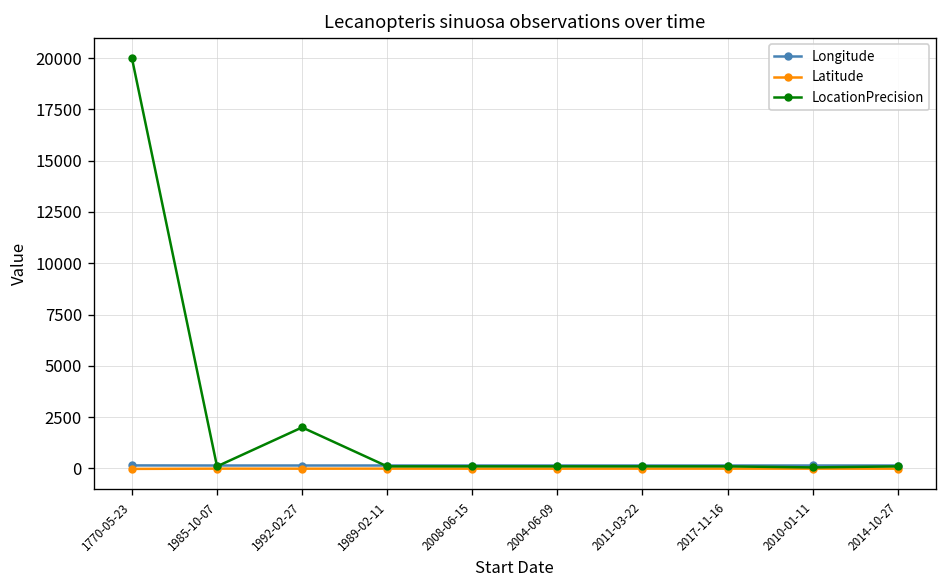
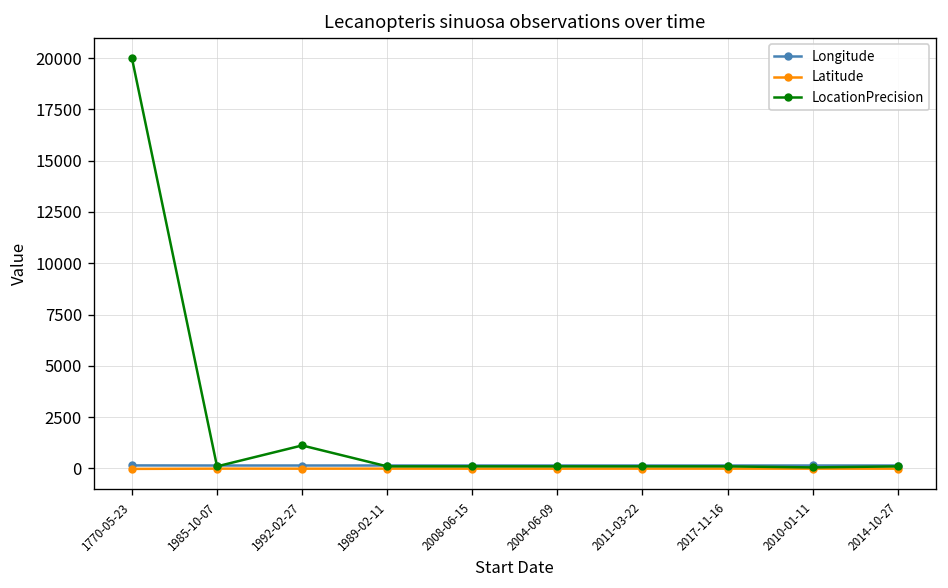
  {
    "Longitude": {
      "1770-05-23": 100,
      "1992-02-27": 100
    },
    "Latitude": {
      "1770-05-23": 0,
      "1992-02-27": 0
    },
    "LocationPrecision": {
      "1770-05-23": 20000,
-     "1992-02-27": 2000
+     "1992-02-27": 1100
    }
  }
